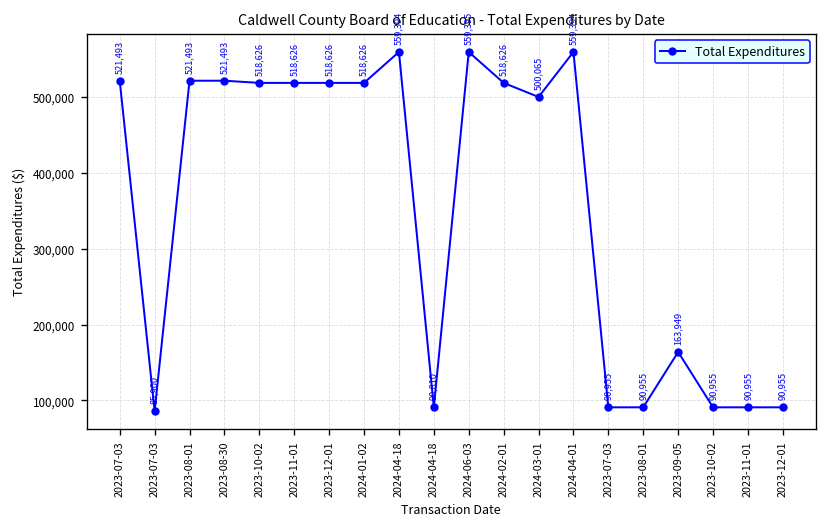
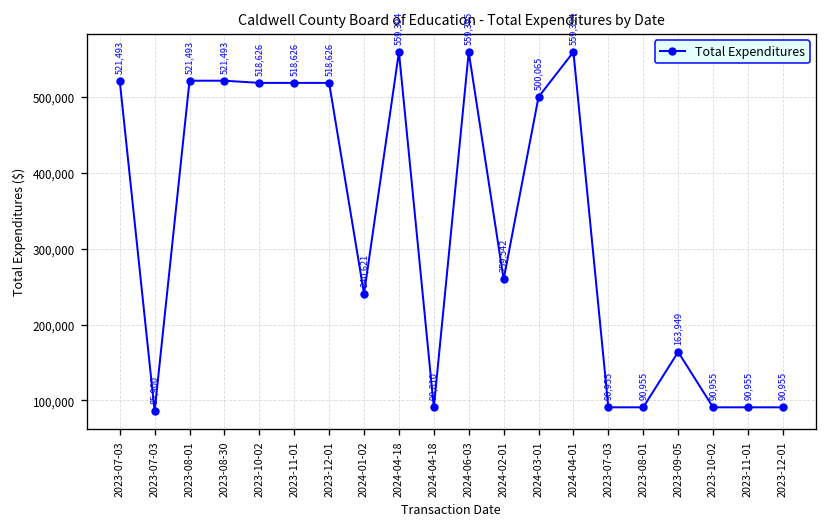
  {
    "2023-08-30": "521,493",
-   "2024-01-02": "518,626",
+   "2024-01-02": "240,621",
    "2024-06-03": "559,395",
-   "2024-02-01": "518,626",
+   "2024-02-01": "259,542",
    "2024-03-01": "500,065",
    "2024-04-01": "559,394",
    "2023-09-05": "163,949"
  }
